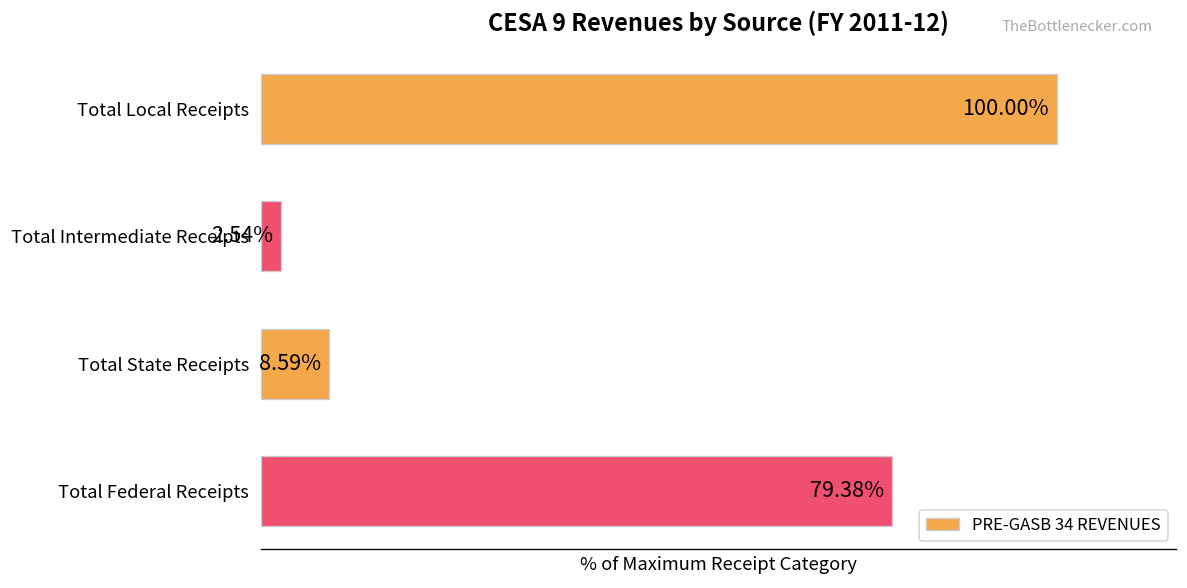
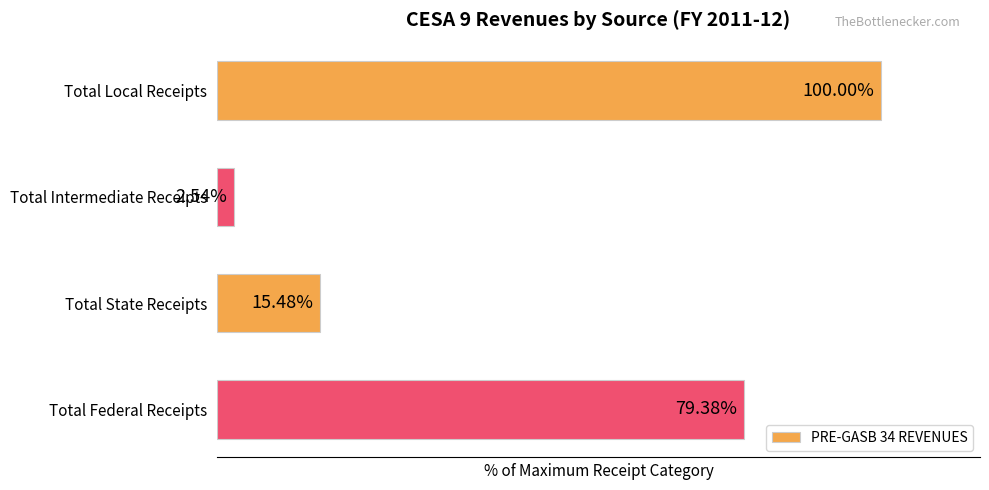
  {
    "Total Local Receipts": "100.00%",
    "Total Intermediate Receipts": "2.54%",
-   "Total State Receipts": "8.59%",
+   "Total State Receipts": "15.48%",
    "Total Federal Receipts": "79.38%"
  }
